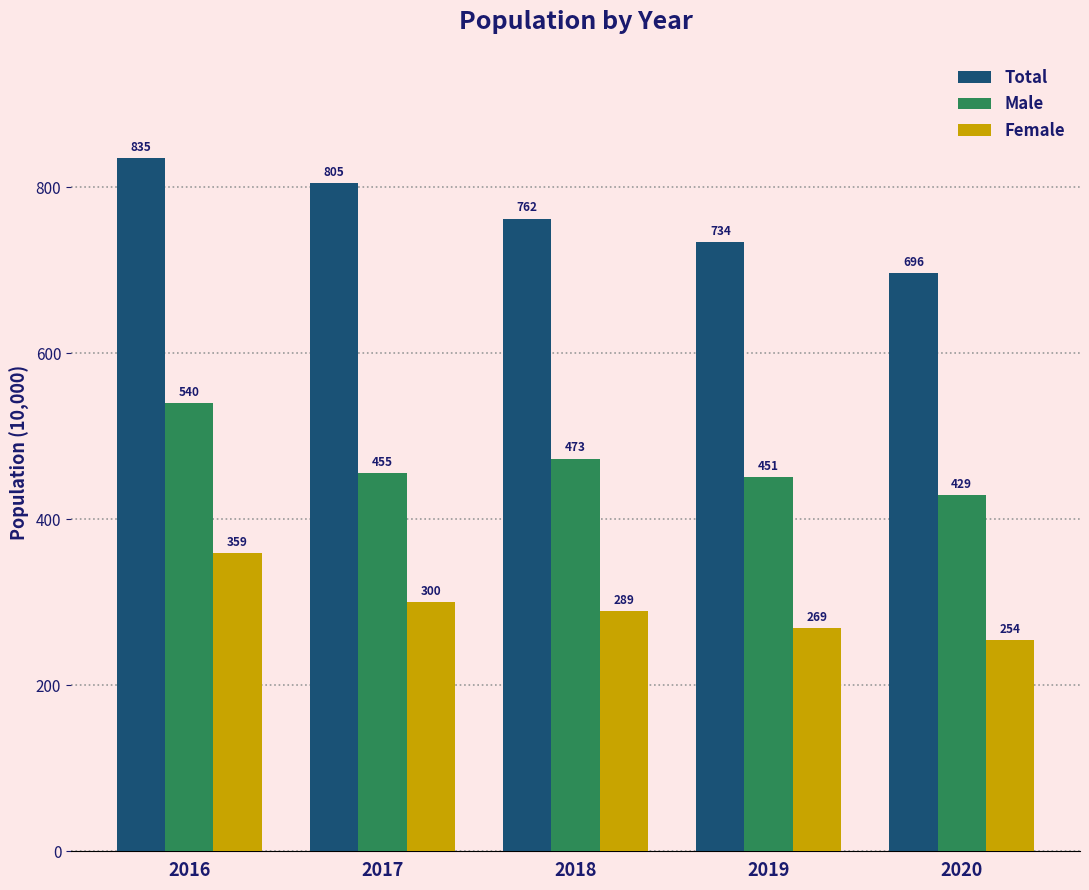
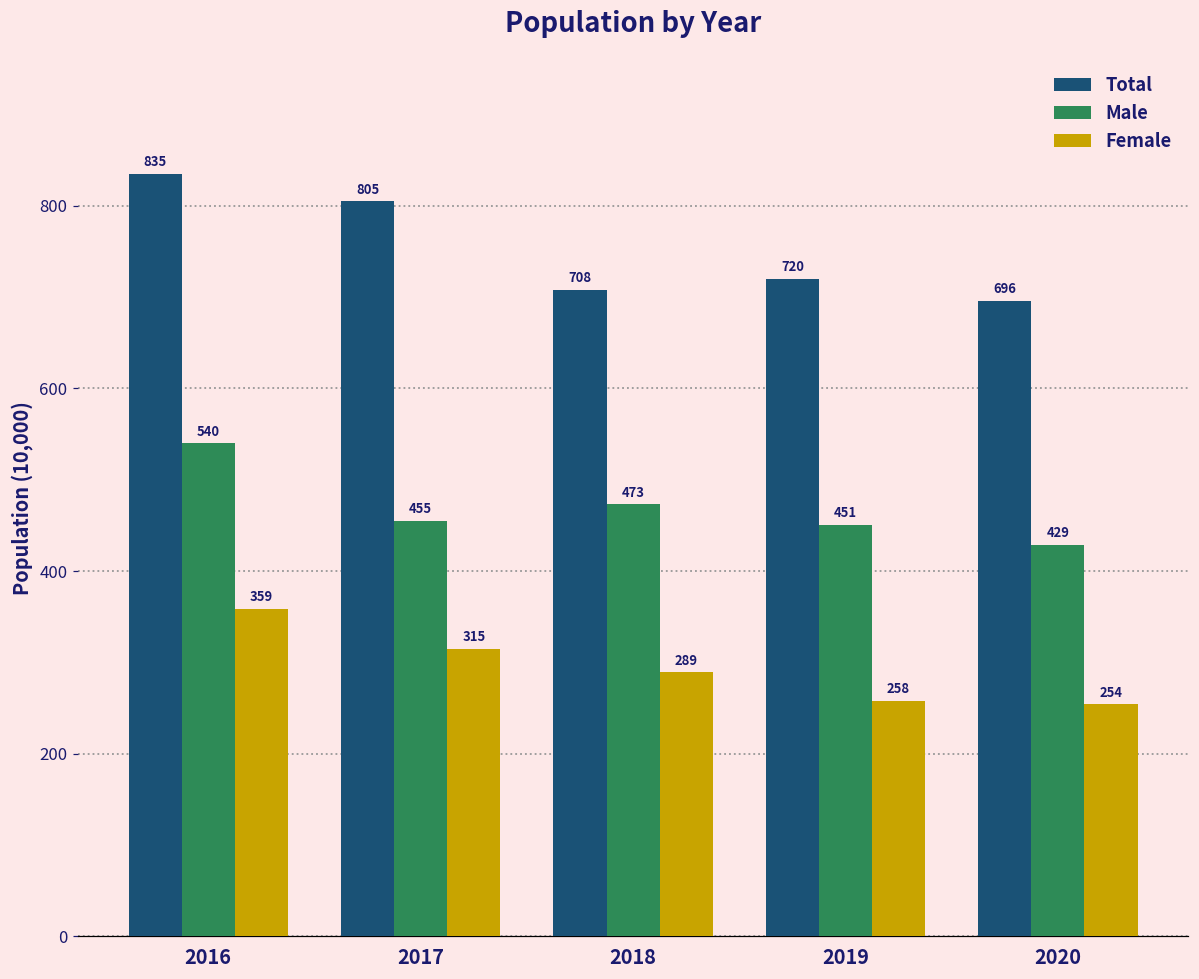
  {
    "Total": {
      "2016": 835,
      "2017": 805,
-     "2018": 762,
-     "2019": 734,
+     "2018": 708,
+     "2019": 720,
      "2020": 696
    },
    "Male": {
      "2016": 540,
      "2017": 455,
      "2018": 473,
      "2019": 451,
      "2020": 429
    },
    "Female": {
      "2016": 359,
-     "2017": 300,
+     "2017": 315,
      "2018": 289,
-     "2019": 269,
+     "2019": 258,
      "2020": 254
    }
  }
